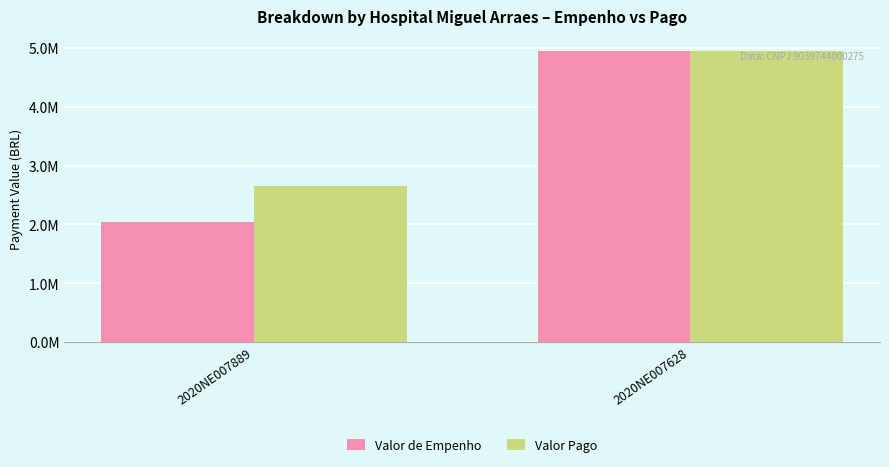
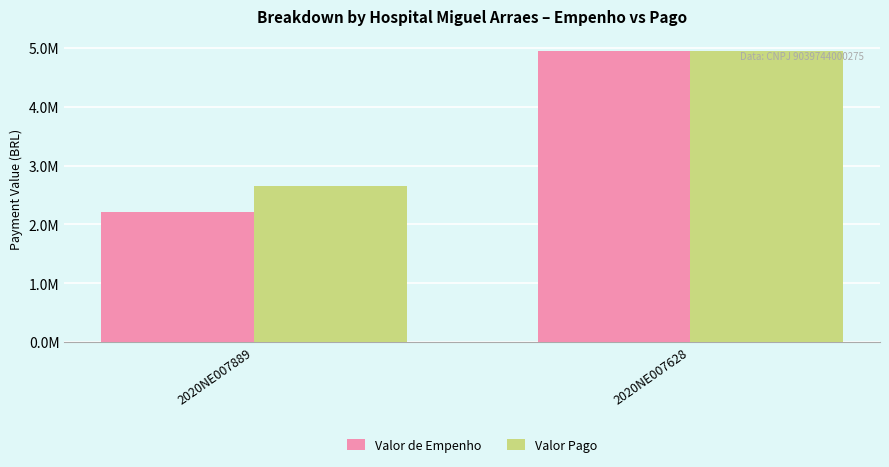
  {
    "Valor de Empenho": {
-     "2020NE007889": 2000000,
+     "2020NE007889": 2200000,
      "2020NE007628": 5000000
    },
    "Valor Pago": {
      "2020NE007889": 2700000,
      "2020NE007628": 5000000
    }
  }
